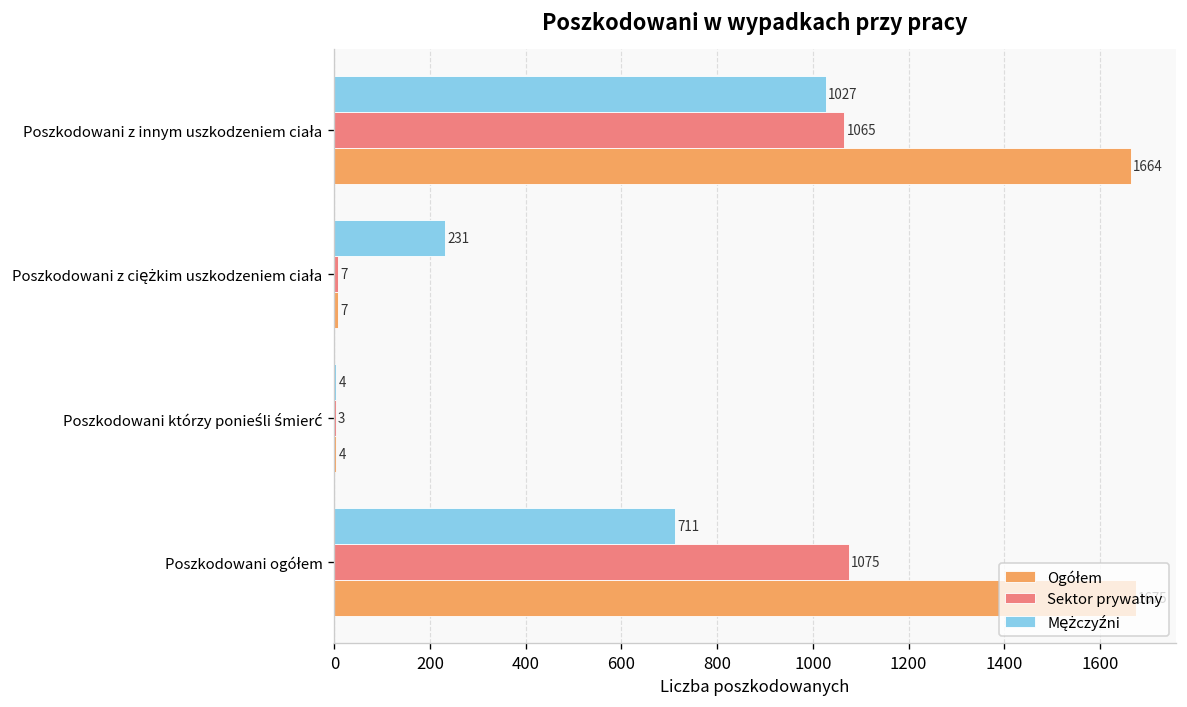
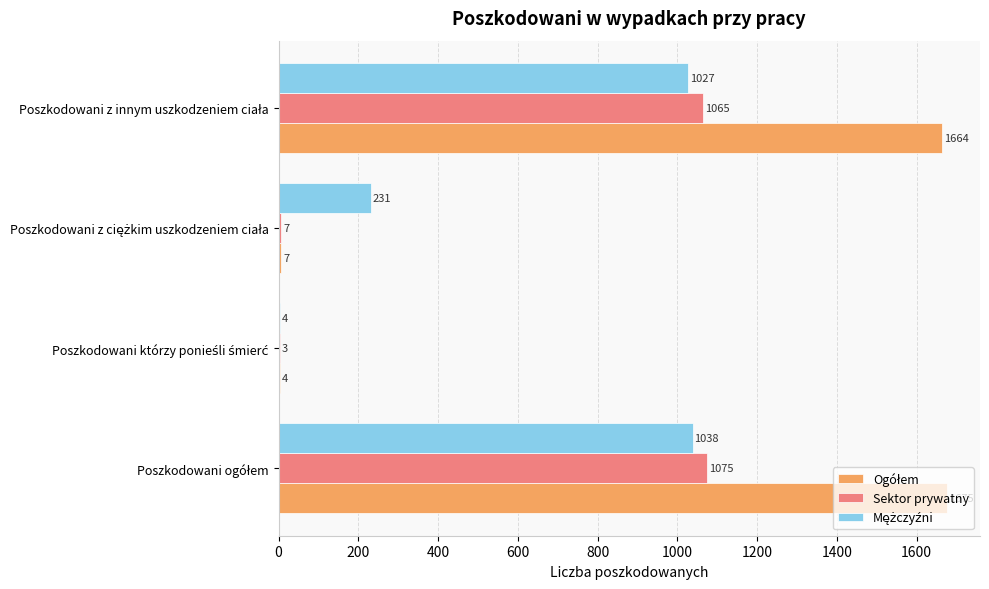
  {
    "Mężczyźni": {
      "Poszkodowani z innym uszkodzeniem ciała": 1027,
      "Poszkodowani z ciężkim uszkodzeniem ciała": 231,
      "Poszkodowani którzy ponieśli śmierć": 4,
-     "Poszkodowani ogółem": 711
+     "Poszkodowani ogółem": 1038
    }
  }
